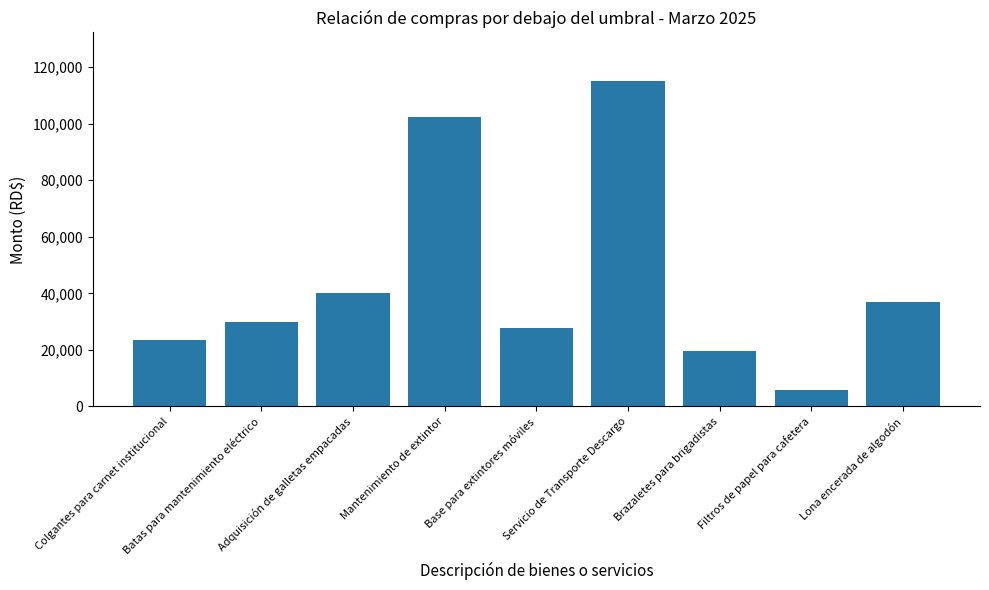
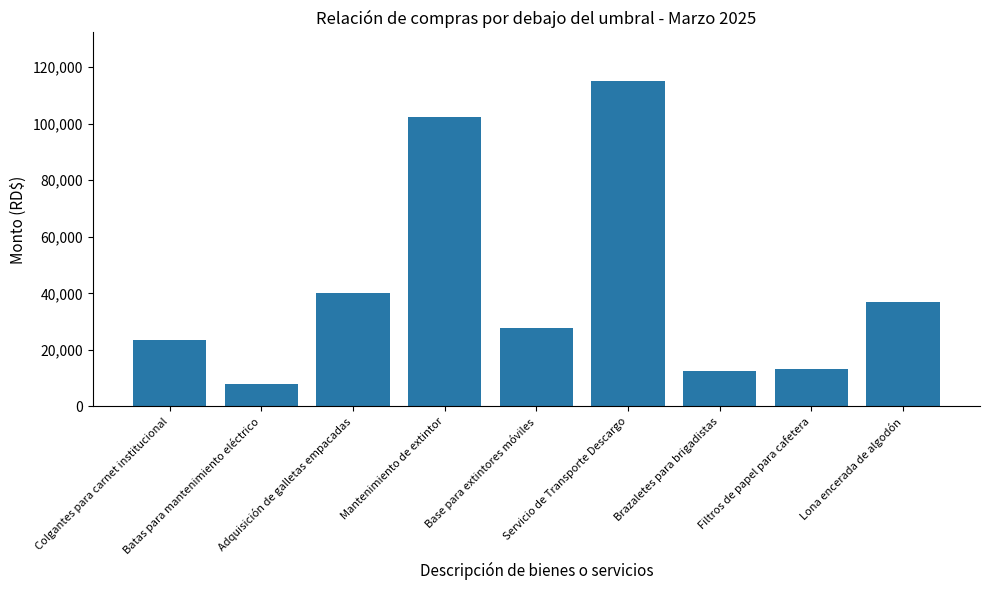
  {
    "Colgantes para carnet institucional": "24,000",
-   "Batas para mantenimiento eléctrico": "30,000",
+   "Batas para mantenimiento eléctrico": "8,000",
    "Adquisición de galletas empacadas": "40,000",
    "Mantenimiento de extintor": "102,000",
    "Base para extintores móviles": "28,000",
    "Servicio de Transporte Descargo": "115,000",
-   "Brazaletes para brigadistas": "19,000",
-   "Filtros de papel para cafetera": "6,000",
+   "Brazaletes para brigadistas": "12,000",
+   "Filtros de papel para cafetera": "13,000",
    "Lona encerada de algodón": "37,000"
  }
